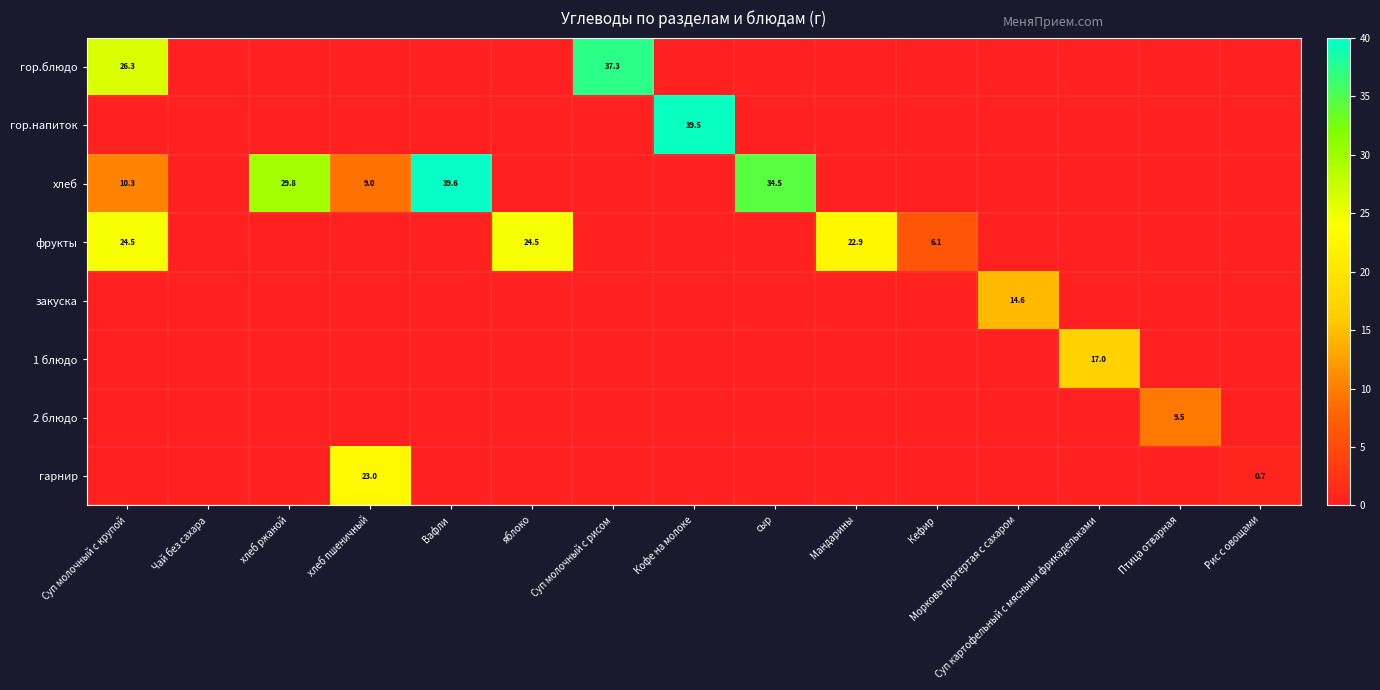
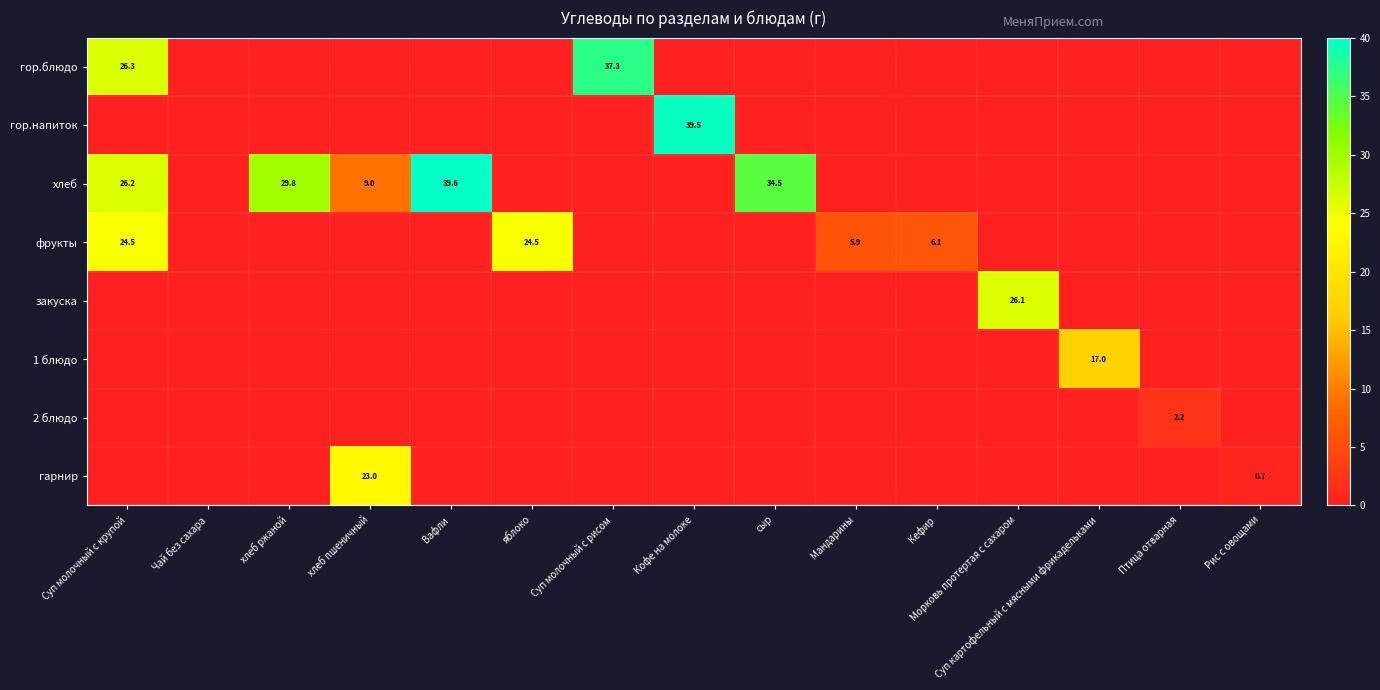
  {
    "гор.блюдо": {
      "Суп молочный с крупой": 26.3,
      "Суп молочный с рисом": 37.3
    },
    "гор.напиток": {
      "Кофе на молоке": 39.5
    },
    "хлеб": {
-     "Суп молочный с крупой": 10.3,
+     "Суп молочный с крупой": 26.2,
      "хлеб ржаной": 29.8,
      "хлеб пшеничный": 9.0,
      "Вафли": 39.6,
      "сыр": 34.5
    },
    "фрукты": {
      "Суп молочный с крупой": 24.5,
      "яблоко": 24.5,
-     "Мандарины": 22.9,
+     "Мандарины": 5.9,
      "Кефир": 6.1
    },
    "закуска": {
-     "Морковь протертая с сахаром": 14.6
+     "Морковь протертая с сахаром": 26.1
    },
    "1 блюдо": {
      "Суп картофельный с мясными фрикадельками": 17.0
    },
    "2 блюдо": {
-     "Птица отварная": 9.5
+     "Птица отварная": 2.2
    },
    "гарнир": {
      "хлеб пшеничный": 23.0,
      "Рис с овощами": 0.7
    }
  }
